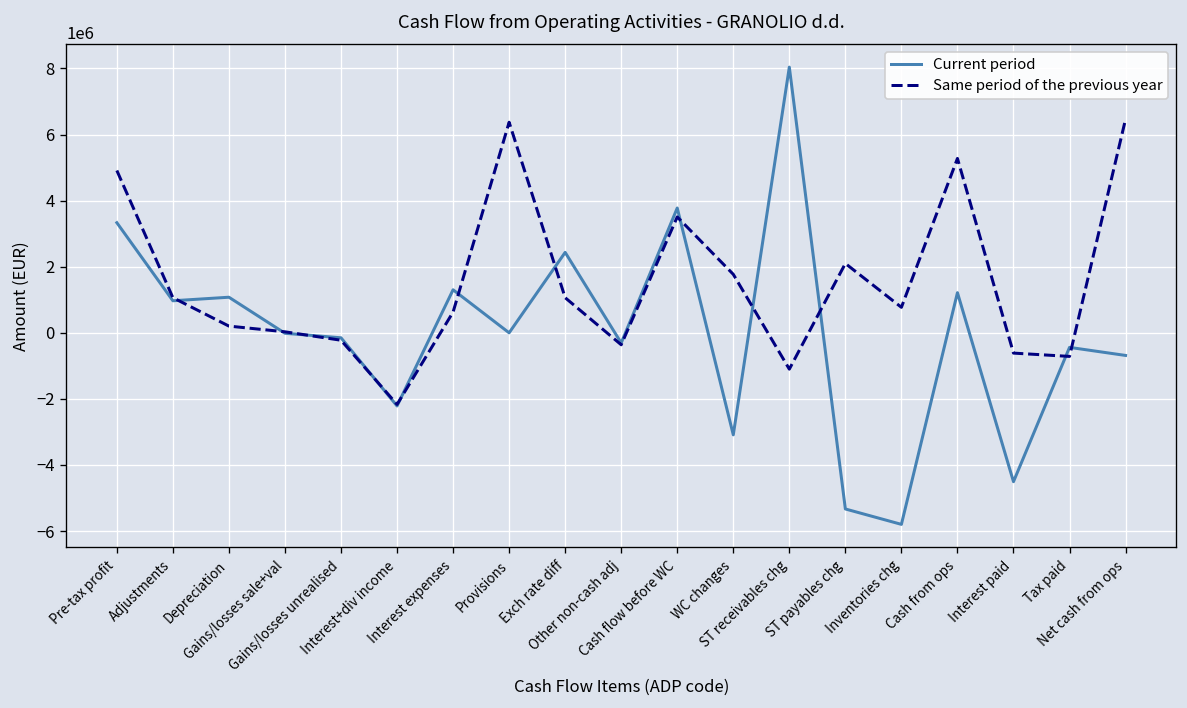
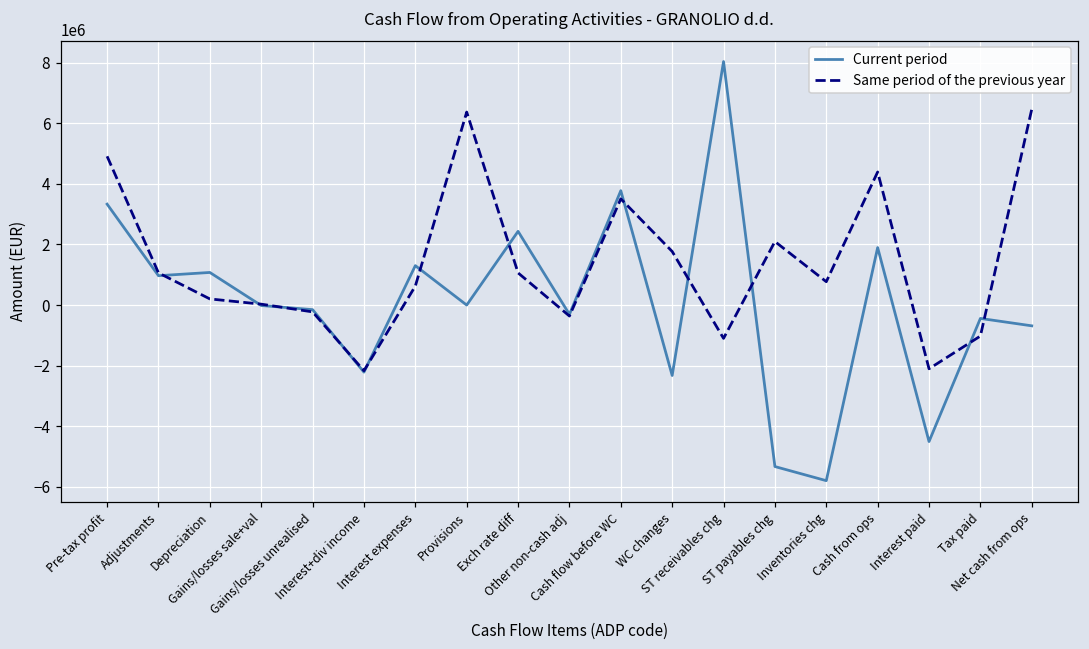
  {
    "Current period": {
      "Pre-tax profit": 3300000,
      "Depreciation": 1100000,
      "Interest expenses": 1300000,
      "Provisions": 0,
      "Exch rate diff": 2400000,
      "Cash flow before WC": 3800000,
-     "WC changes": -3100000,
+     "WC changes": -2300000,
      "ST receivables chg": 8000000,
      "ST payables chg": -5300000,
      "Inventories chg": -5800000,
-     "Cash from ops": 1200000,
+     "Cash from ops": 1900000,
      "Interest paid": -4500000,
      "Tax paid": -400000,
      "Net cash from ops": -700000
    },
    "Same period of the previous year": {
      "Pre-tax profit": 4900000,
      "Depreciation": 200000,
      "Interest expenses": 600000,
      "Provisions": 6400000,
      "Exch rate diff": 1100000,
      "Cash flow before WC": 3500000,
      "WC changes": 1800000,
      "ST receivables chg": -1100000,
      "ST payables chg": 2100000,
      "Inventories chg": 800000,
-     "Cash from ops": 5300000,
-     "Interest paid": -600000,
-     "Tax paid": -700000,
+     "Cash from ops": 4400000,
+     "Interest paid": -2100000,
+     "Tax paid": -1000000,
      "Net cash from ops": 6500000
    }
  }
